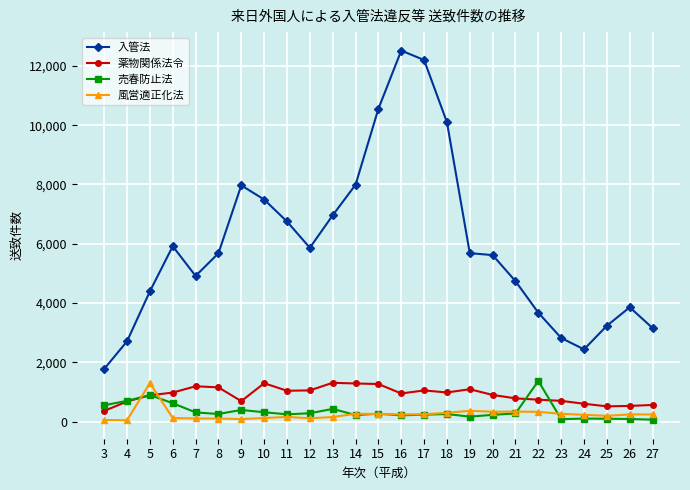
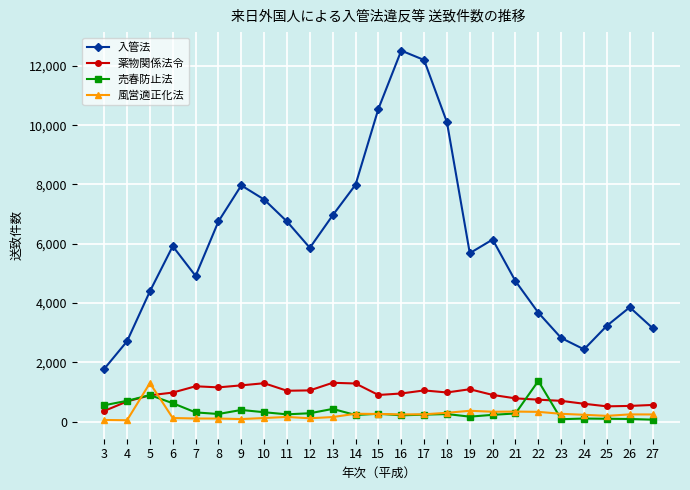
  {
    "入管法": {
      "3": "1,800",
      "4": "2,700",
      "5": "4,400",
      "6": "5,900",
      "7": "4,900",
-     "8": "5,700",
+     "8": "6,800",
      "9": "8,000",
      "10": "7,500",
      "11": "6,800",
      "12": "5,900",
      "13": "7,000",
      "14": "8,000",
      "15": "10,600",
      "16": "12,500",
      "17": "12,200",
      "18": "10,100",
      "19": "5,700",
-     "20": "5,600",
+     "20": "6,100",
      "21": "4,700",
      "22": "3,700",
      "23": "2,800",
      "24": "2,400",
      "25": "3,200",
      "26": "3,900",
      "27": "3,200"
    },
    "薬物関係法令": {
      "3": "400",
      "6": "1,000",
      "7": "1,200",
      "8": "1,200",
-     "9": "700",
+     "9": "1,200",
      "10": "1,300",
      "11": "1,000",
      "12": "1,100",
      "13": "1,300",
      "14": "1,300",
-     "15": "1,300",
+     "15": "900",
      "16": "900",
      "17": "1,100",
      "18": "1,000",
      "19": "1,100",
      "20": "900",
      "21": "800",
      "22": "700",
      "23": "700",
      "24": "600",
      "25": "500",
      "26": "500",
      "27": "600"
    },
    "売春防止法": {
      "3": "600",
      "6": "600",
      "7": "300",
      "8": "300",
      "9": "400",
      "10": "300",
      "11": "200",
      "12": "300",
      "13": "400",
      "19": "200",
      "20": "200",
      "22": "1,400",
      "23": "100",
      "24": "100",
      "25": "100",
      "26": "100",
      "27": "100"
    },
    "風営適正化法": {
      "3": "100",
      "4": "0",
      "5": "1,300",
      "6": "100",
      "7": "100",
      "8": "100",
      "9": "100",
      "10": "100",
      "11": "200",
      "12": "100",
      "13": "200",
      "19": "400",
      "20": "300",
      "22": "300",
      "23": "300",
      "24": "200",
      "25": "200",
      "26": "200",
      "27": "200"
    }
  }
